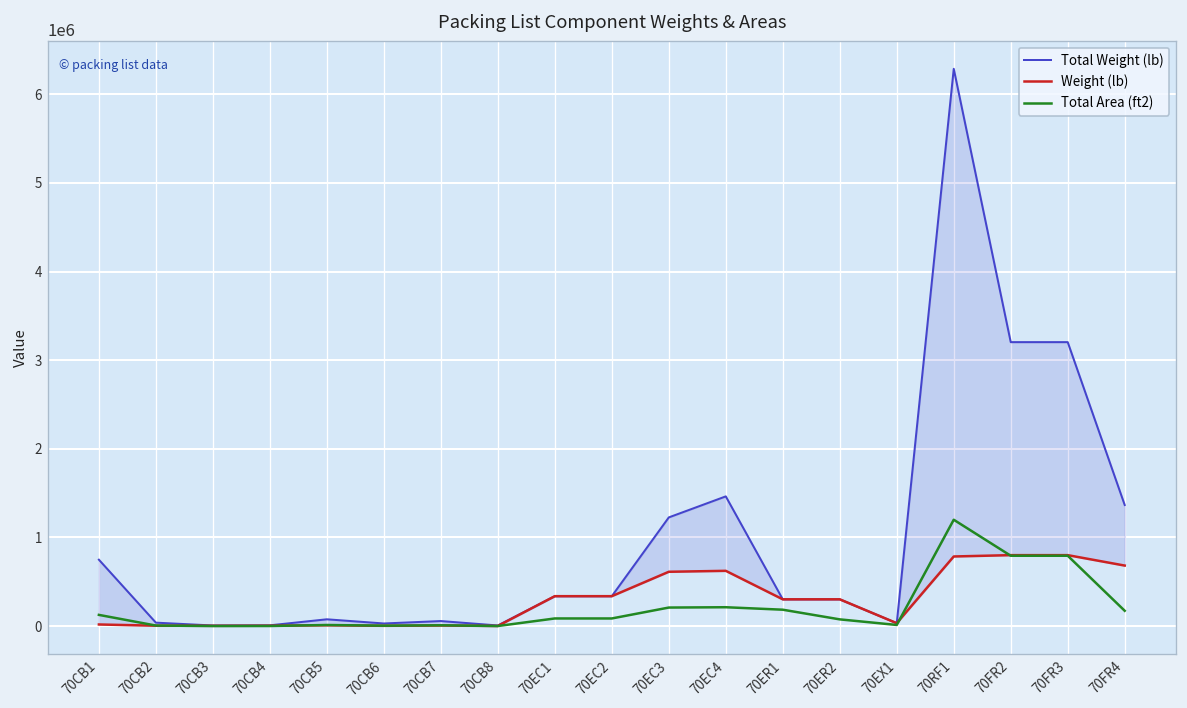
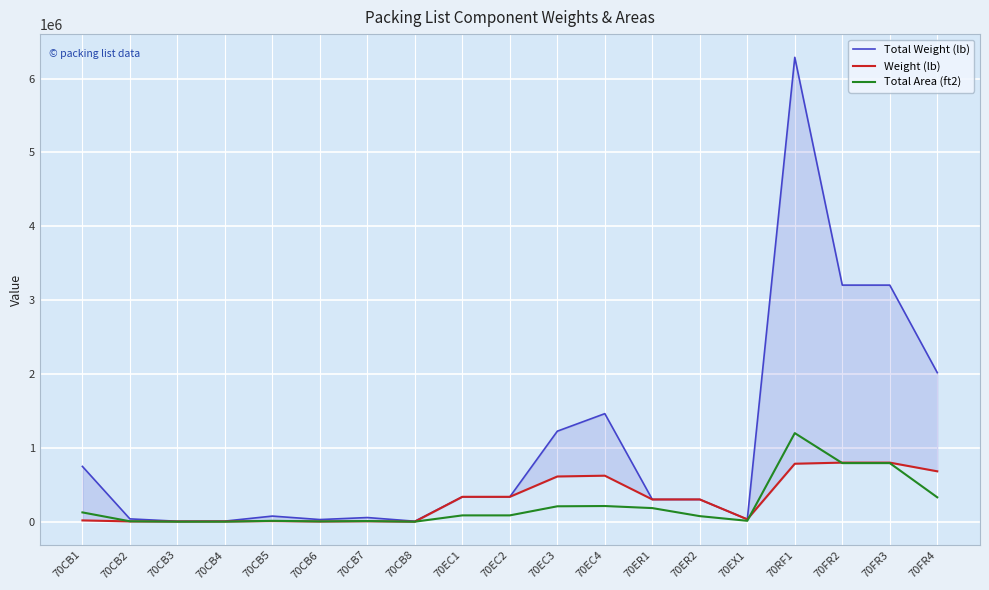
  {
    "Total Weight (lb)": {
      "70CB1": 700000,
      "70CB5": 100000,
      "70CB7": 100000,
      "70EC3": 1200000,
      "70EC4": 1500000,
      "70RF1": 6300000,
      "70FR2": 3200000,
      "70FR3": 3200000,
-     "70FR4": 1400000
+     "70FR4": 2000000
    },
    "Weight (lb)": {
      "70CB1": 0,
      "70EC3": 600000,
      "70EC4": 600000,
      "70RF1": 800000,
      "70FR4": 700000
    },
    "Total Area (ft2)": {
      "70CB1": 100000,
      "70EC1": 100000,
      "70EC2": 100000,
      "70EC3": 200000,
      "70EC4": 200000,
      "70ER1": 200000,
      "70ER2": 100000,
      "70RF1": 1200000,
-     "70FR4": 200000
+     "70FR4": 300000
    }
  }
